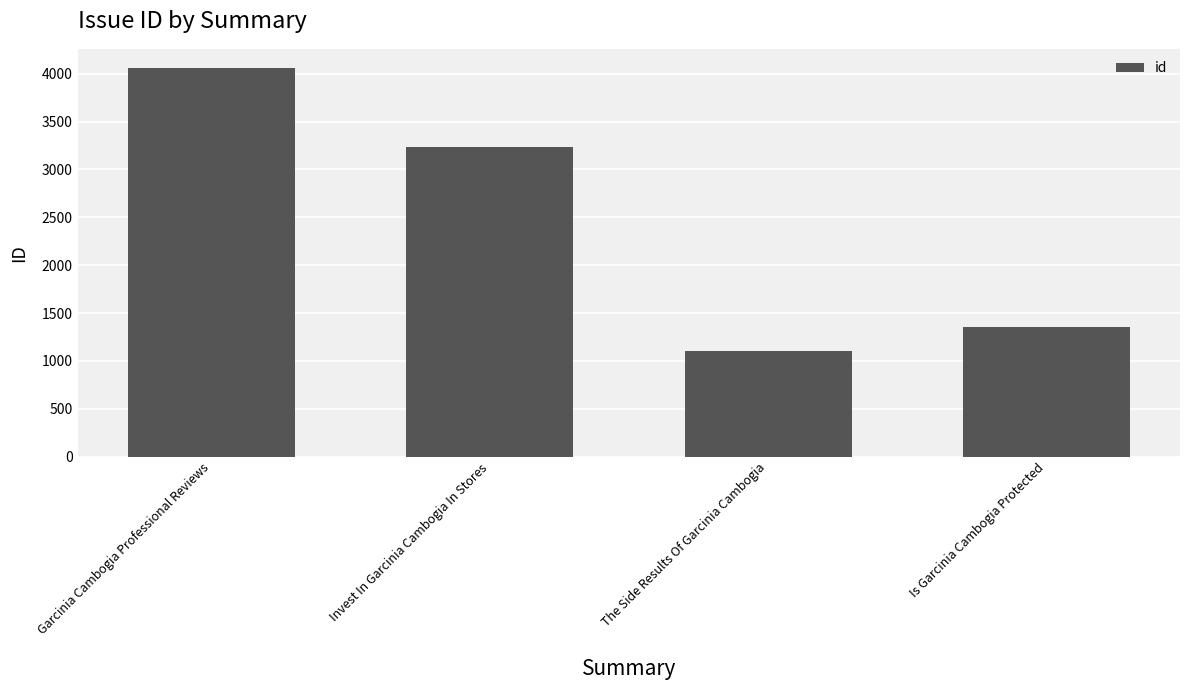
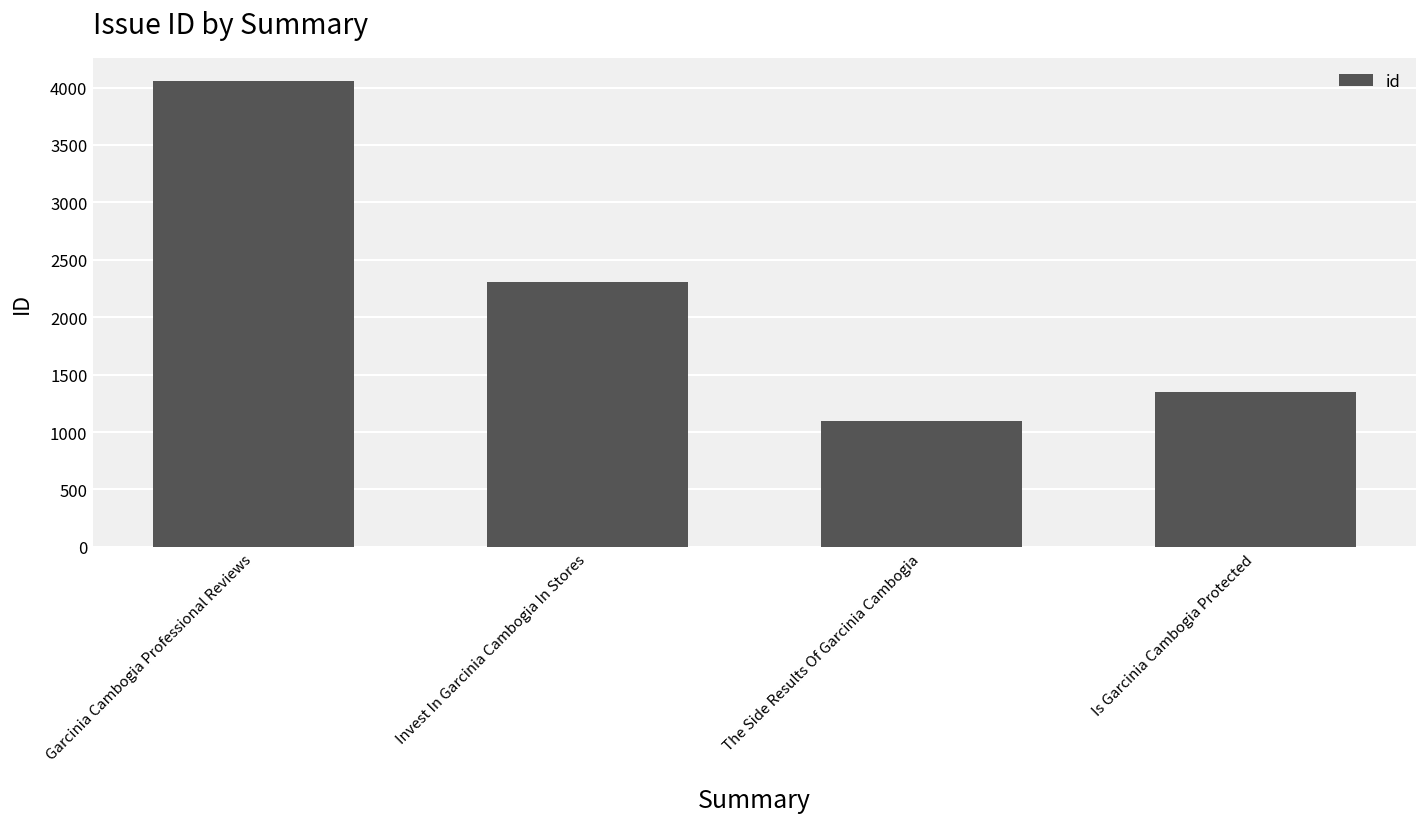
  {
    "Garcinia Cambogia Professional Reviews": 4100,
-   "Invest In Garcinia Cambogia In Stores": 3200,
+   "Invest In Garcinia Cambogia In Stores": 2300,
    "The Side Results Of Garcinia Cambogia": 1100,
    "Is Garcinia Cambogia Protected": 1400
  }
